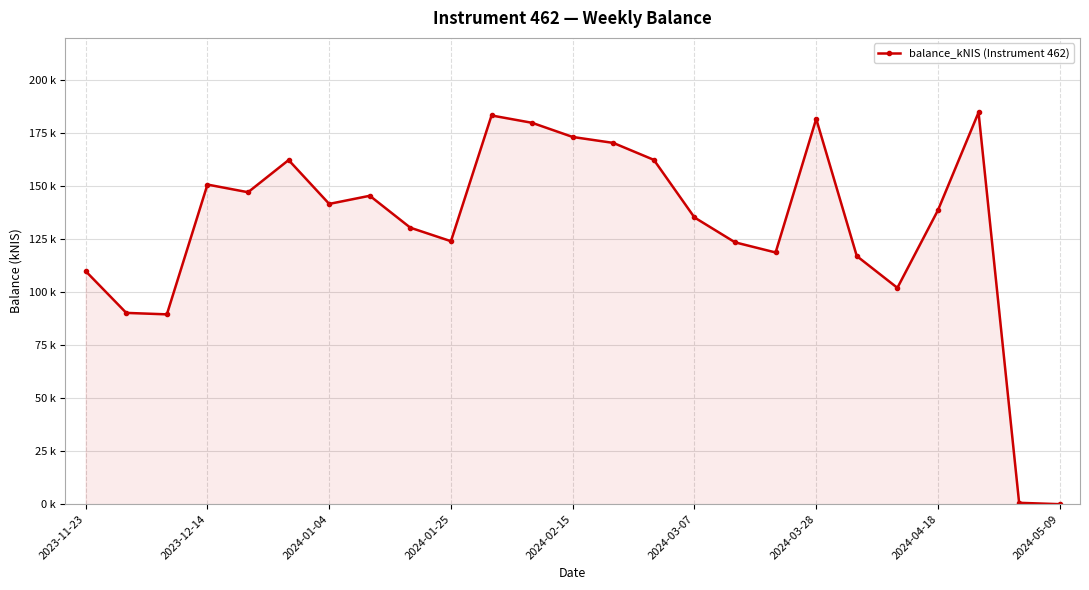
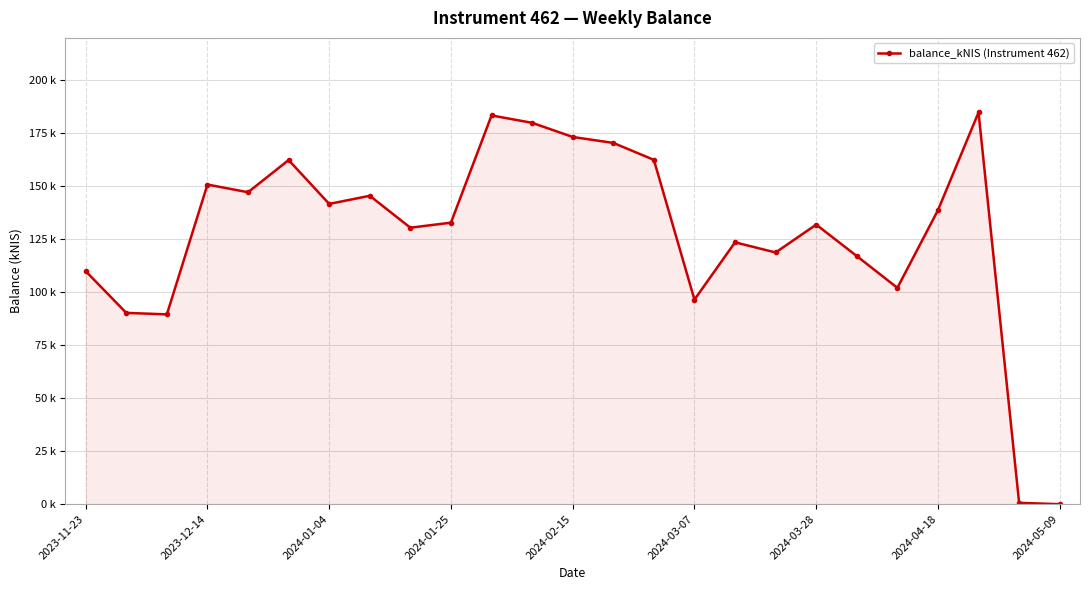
  {
    "2023-11-23": 110000,
    "2023-12-14": 151000,
    "2024-01-04": 142000,
-   "2024-01-25": 124000,
+   "2024-01-25": 133000,
    "2024-02-15": 173000,
-   "2024-03-07": 135000,
-   "2024-03-28": 182000,
+   "2024-03-07": 97000,
+   "2024-03-28": 132000,
    "2024-04-18": 139000,
    "2024-05-09": 0
  }
